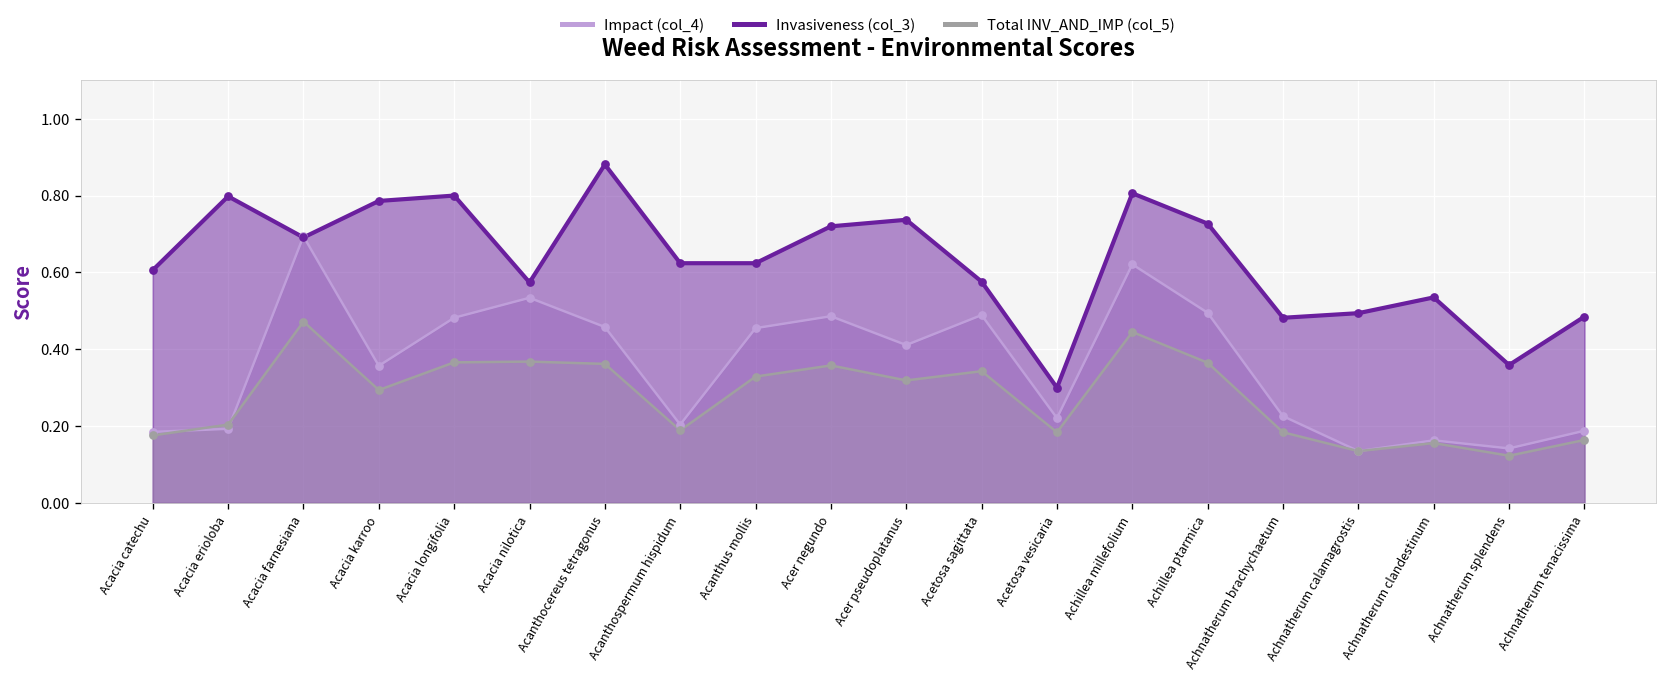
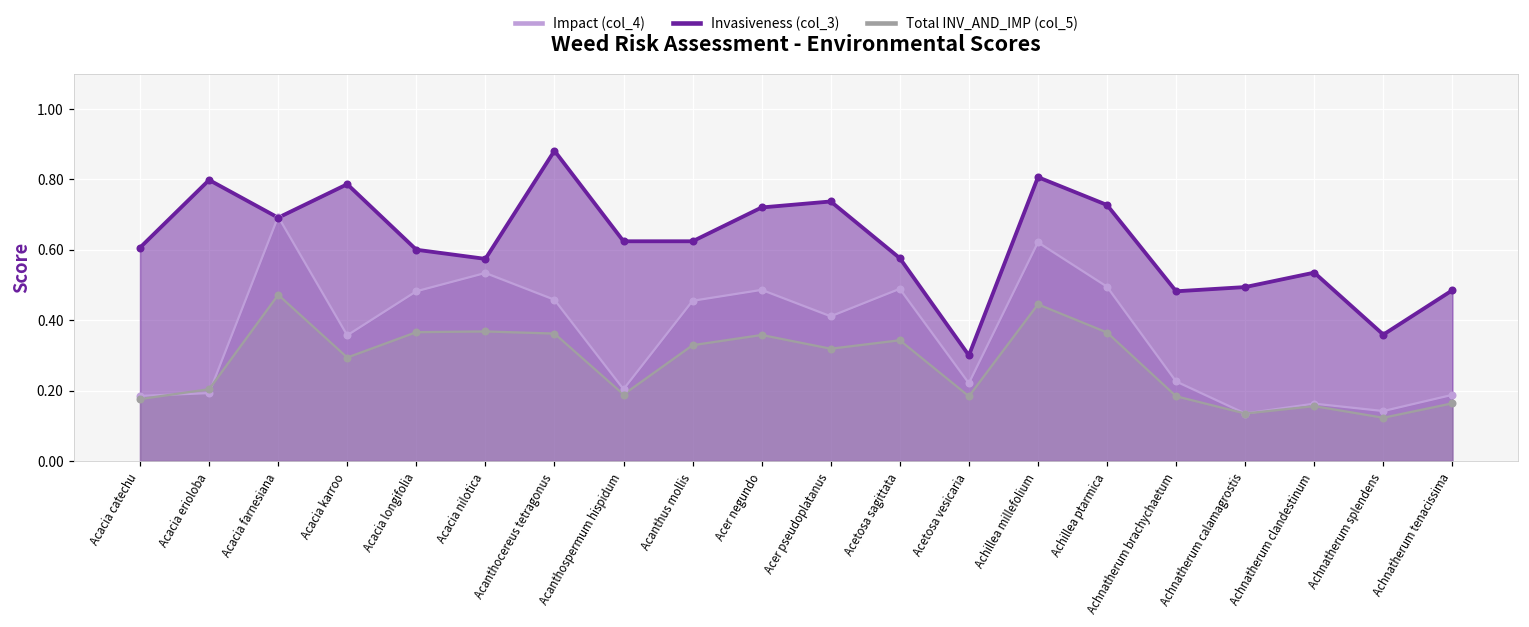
  {
    "Invasiveness (col_3)": {
      "Acacia catechu": 0.6,
      "Acacia erioloba": 0.8,
      "Acacia karroo": 0.79,
-     "Acacia longifolia": 0.8,
+     "Acacia longifolia": 0.6,
      "Acacia nilotica": 0.57,
      "Acanthocereus tetragonus": 0.88,
      "Acanthospermum hispidum": 0.62,
      "Acanthus mollis": 0.62,
      "Acer negundo": 0.72,
      "Acer pseudoplatanus": 0.74,
      "Acetosa sagittata": 0.58,
      "Acetosa vesicaria": 0.3,
      "Achillea millefolium": 0.8,
      "Achillea ptarmica": 0.73,
      "Achnatherum brachychaetum": 0.48,
      "Achnatherum calamagrostis": 0.5,
      "Achnatherum clandestinum": 0.54,
      "Achnatherum splendens": 0.36,
      "Achnatherum tenacissima": 0.49
    }
  }
